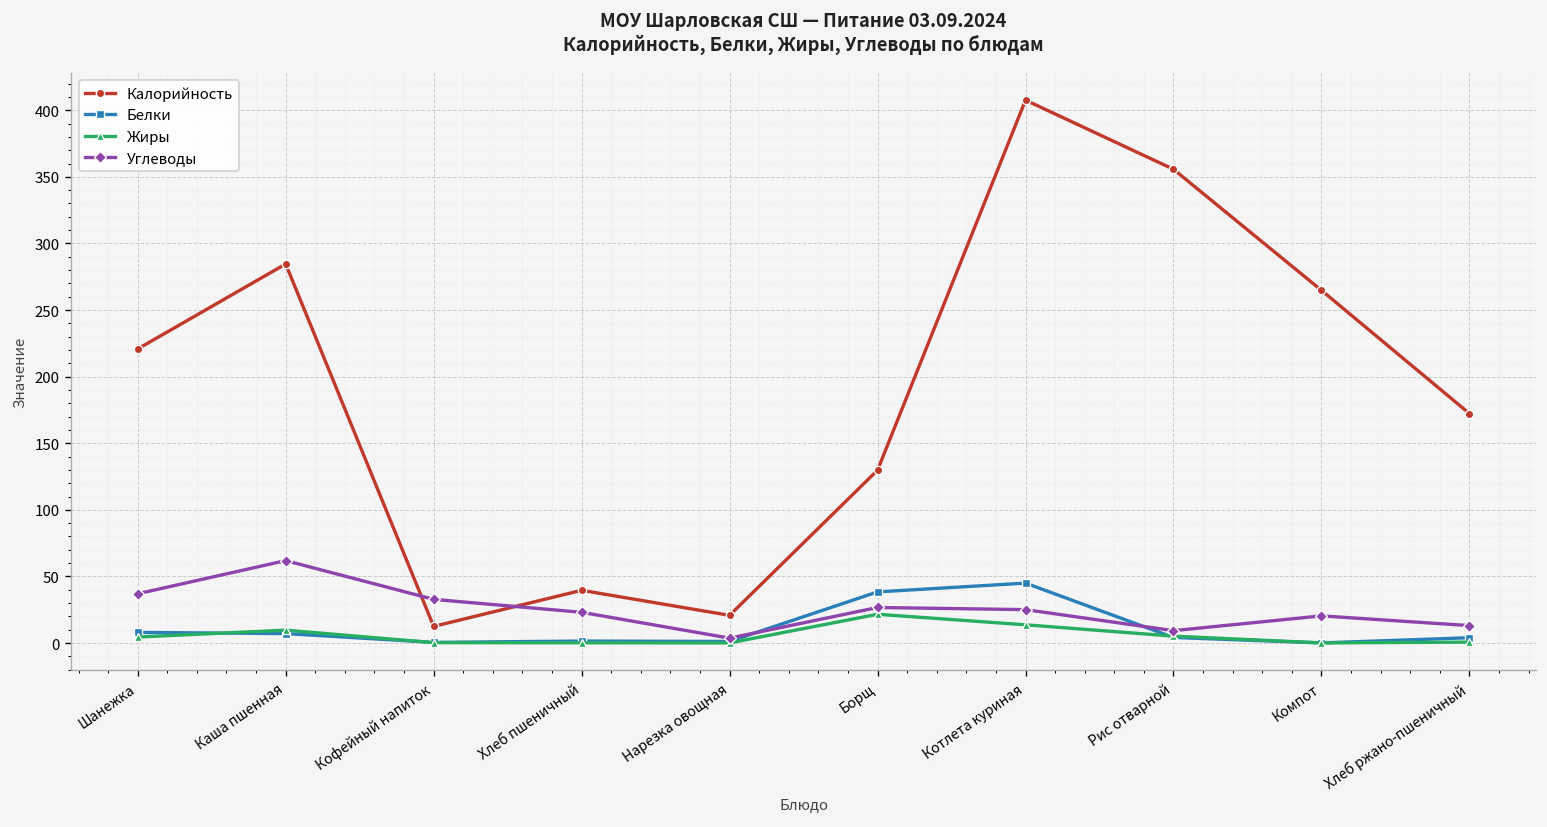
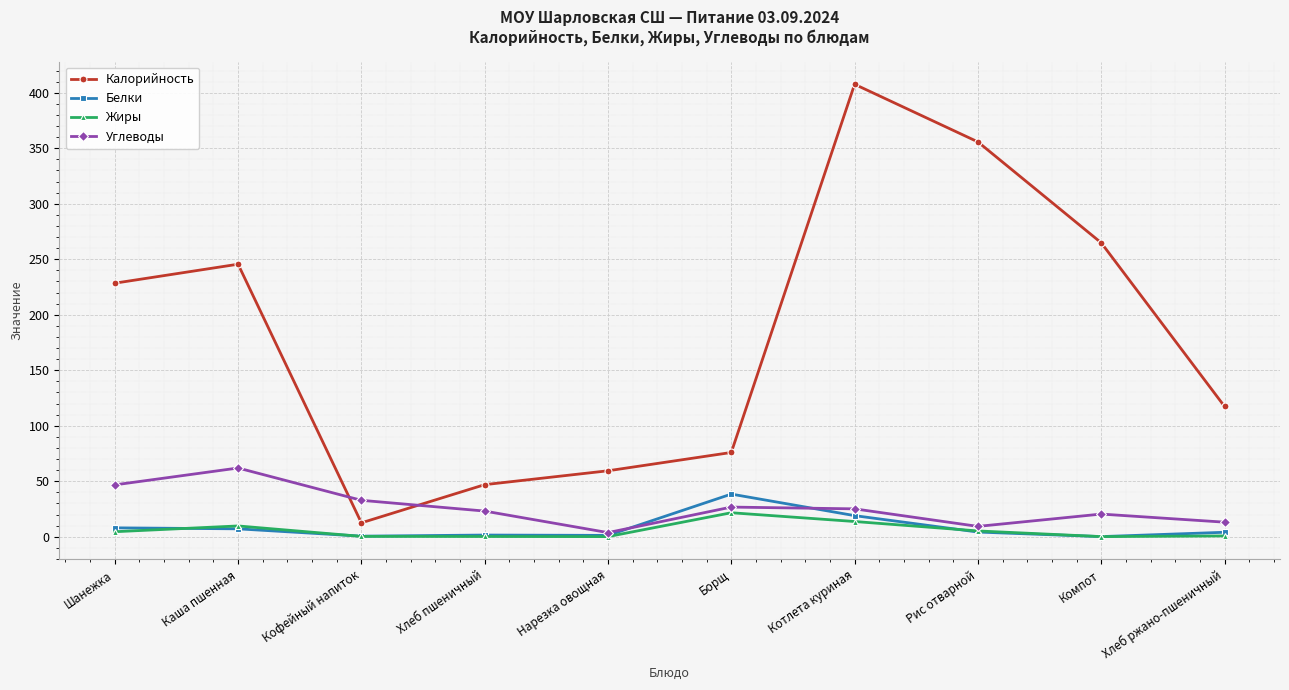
  {
    "Калорийность": {
-     "Шанежка": 221,
-     "Каша пшенная": 285,
+     "Шанежка": 228,
+     "Каша пшенная": 246,
      "Кофейный напиток": 13,
-     "Хлеб пшеничный": 40,
-     "Нарезка овощная": 21,
-     "Борщ": 130,
+     "Хлеб пшеничный": 47,
+     "Нарезка овощная": 59,
+     "Борщ": 76,
      "Котлета куриная": 408,
      "Рис отварной": 356,
      "Компот": 265,
-     "Хлеб ржано-пшеничный": 172
+     "Хлеб ржано-пшеничный": 117
    },
    "Белки": {
      "Шанежка": 8,
      "Каша пшенная": 7,
      "Борщ": 38,
-     "Котлета куриная": 45,
+     "Котлета куриная": 19,
      "Хлеб ржано-пшеничный": 4
    },
    "Жиры": {
      "Шанежка": 5,
      "Каша пшенная": 10,
      "Борщ": 22,
      "Котлета куриная": 14,
      "Хлеб ржано-пшеничный": 1
    },
    "Углеводы": {
-     "Шанежка": 37,
+     "Шанежка": 47,
      "Каша пшенная": 62,
      "Кофейный напиток": 33,
      "Хлеб пшеничный": 23,
      "Нарезка овощная": 4,
      "Борщ": 27,
      "Котлета куриная": 25,
      "Рис отварной": 9,
      "Компот": 20,
      "Хлеб ржано-пшеничный": 13
    }
  }
